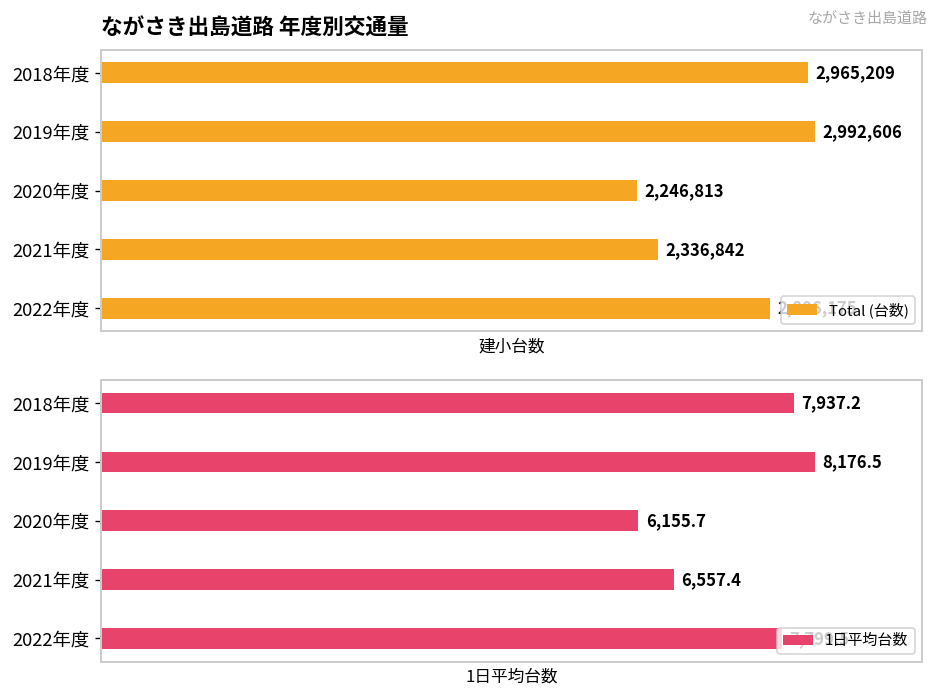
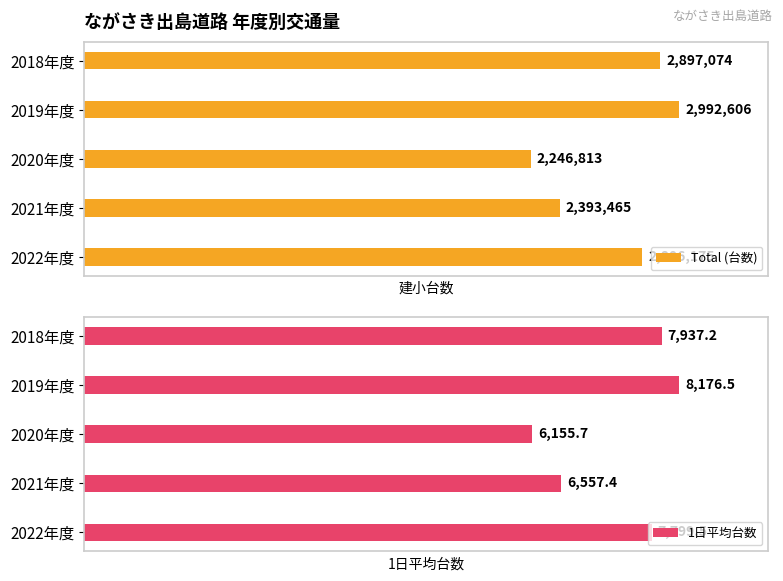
  {
    "ながさき出島道路 年度別交通量": {
-     "2018年度": "2,965,209",
+     "2018年度": "2,897,074",
      "2019年度": "2,992,606",
      "2020年度": "2,246,813",
-     "2021年度": "2,336,842"
+     "2021年度": "2,393,465"
    }
  }
